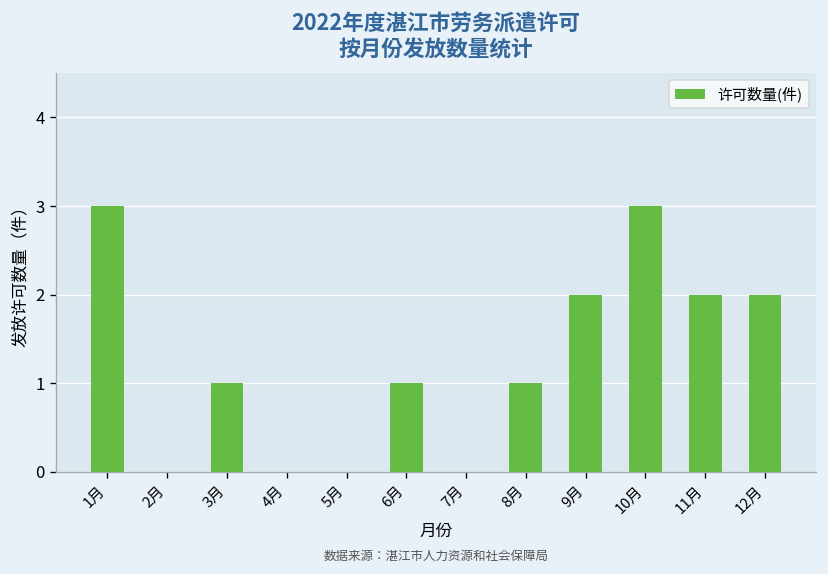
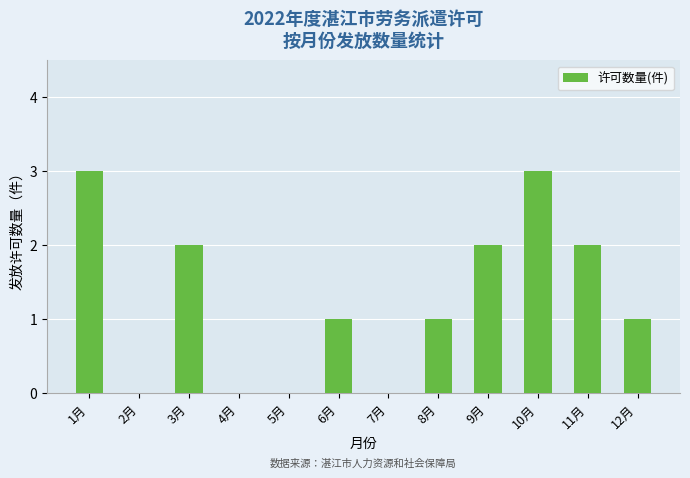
  {
    "1月": 3,
    "2月": 0,
-   "3月": 1,
+   "3月": 2,
    "4月": 0,
    "5月": 0,
    "6月": 1,
    "7月": 0,
    "8月": 1,
    "9月": 2,
    "10月": 3,
    "11月": 2,
-   "12月": 2
+   "12月": 1
  }
